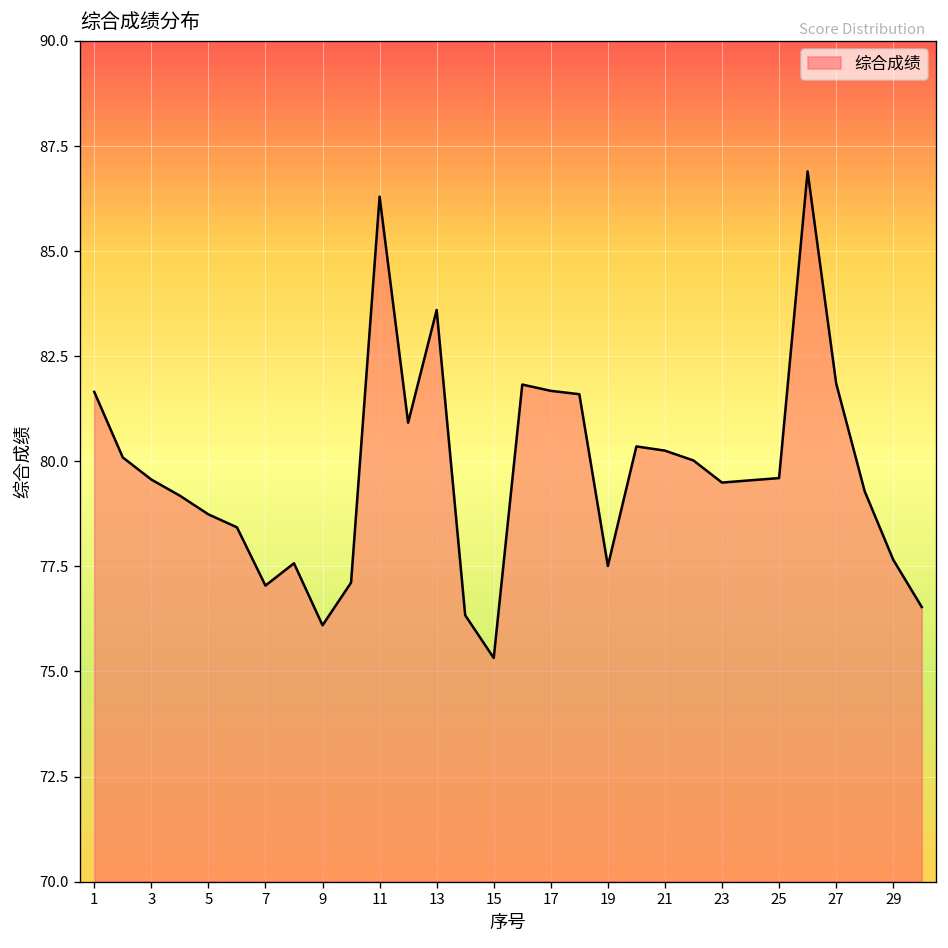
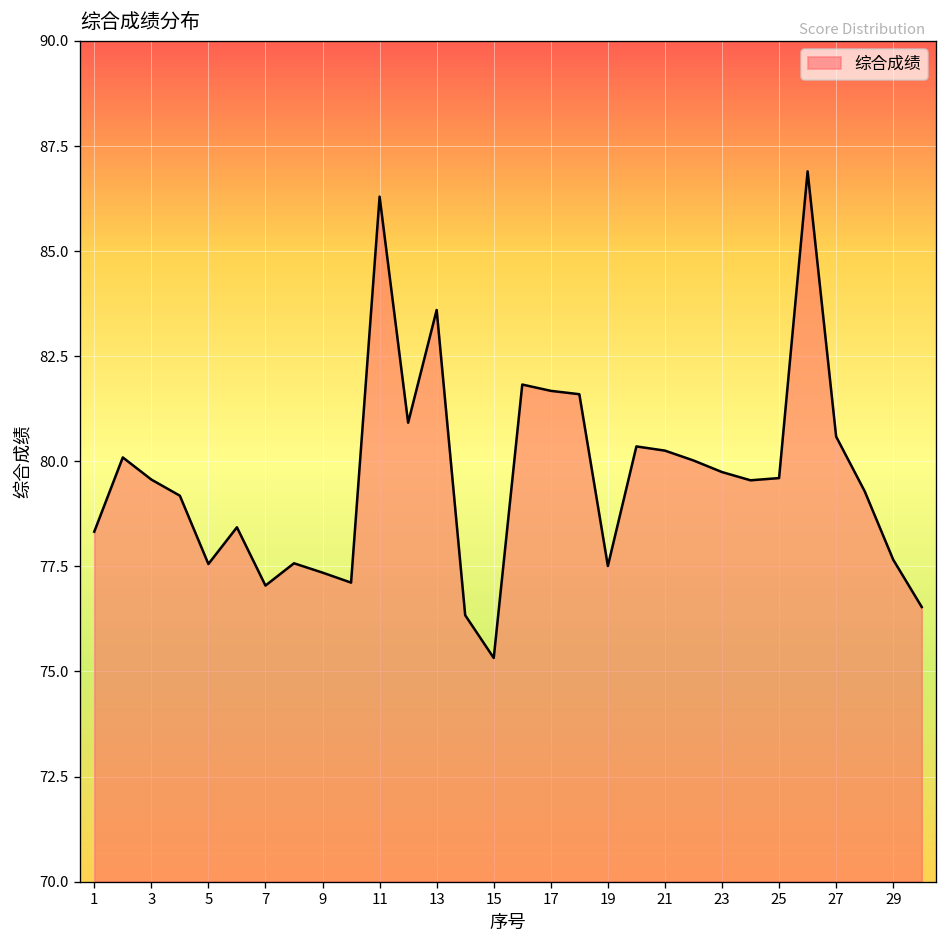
  {
-   "1": 81.7,
+   "1": 78.3,
    "3": 79.6,
-   "5": 78.7,
+   "5": 77.6,
    "7": 77.0,
-   "9": 76.1,
+   "9": 77.4,
    "11": 86.3,
    "13": 83.6,
    "15": 75.3,
    "17": 81.7,
    "19": 77.5,
    "21": 80.3,
-   "23": 79.5,
+   "23": 79.7,
    "25": 79.6,
-   "27": 81.9,
+   "27": 80.6,
    "29": 77.7
  }
